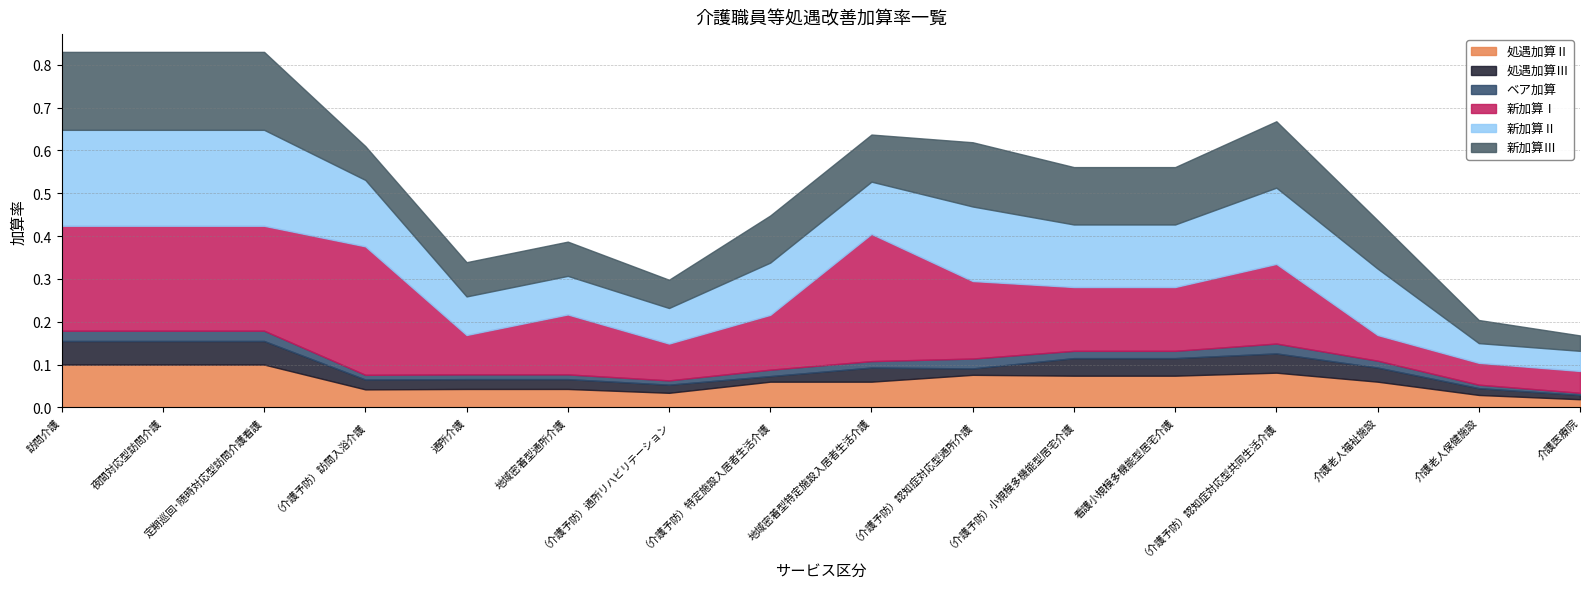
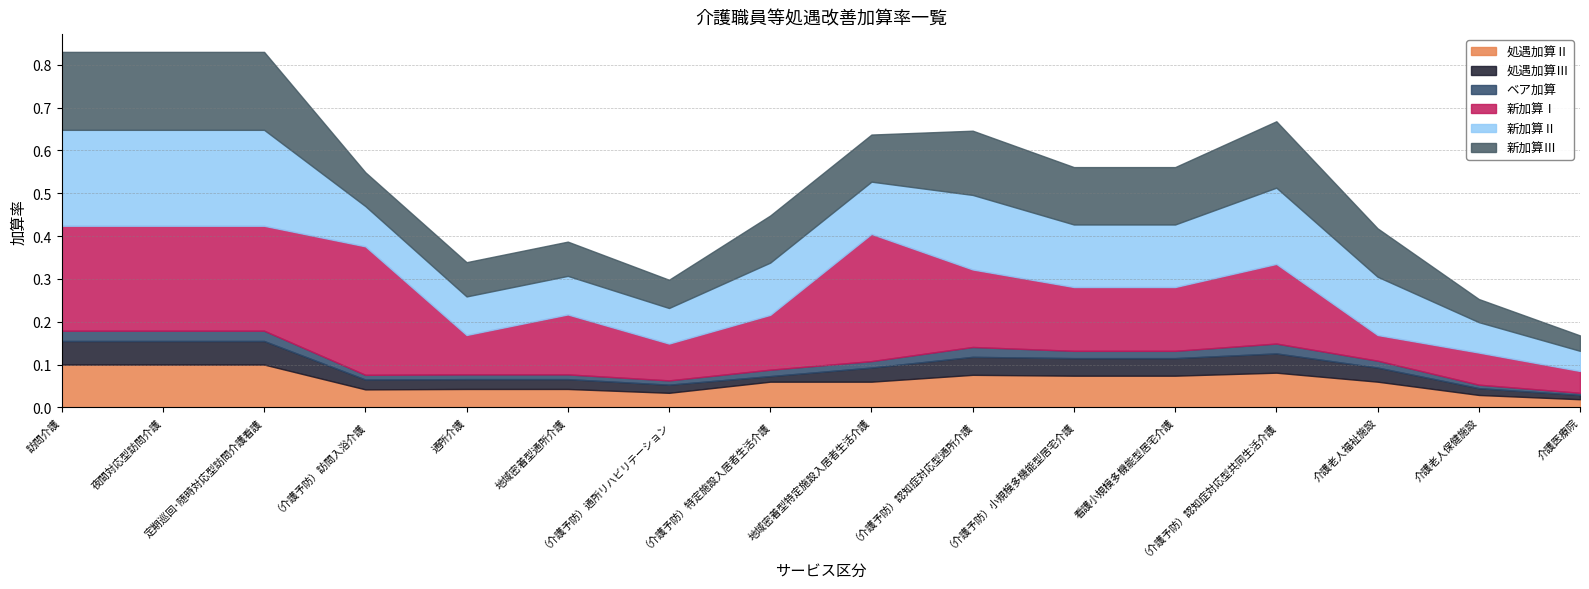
  {
    "処遇加算Ⅱ": {
      "訪問介護": 0.10,
      "夜間対応型訪問介護": 0.10,
      "定期巡回･随時対応型訪問介護看護": 0.10,
      "（介護予防）訪問入浴介護": 0.04,
      "通所介護": 0.04,
      "地域密着型通所介護": 0.04,
      "（介護予防）通所リハビリテーション": 0.03,
      "（介護予防）特定施設入居者生活介護": 0.06,
      "地域密着型特定施設入居者生活介護": 0.06,
      "（介護予防）認知症対応型通所介護": 0.08,
      "（介護予防）小規模多機能型居宅介護": 0.07,
      "看護小規模多機能型居宅介護": 0.07,
      "（介護予防）認知症対応型共同生活介護": 0.08,
      "介護老人福祉施設": 0.06,
      "介護老人保健施設": 0.03,
      "介護医療院": 0.02
    },
    "処遇加算Ⅲ": {
      "訪問介護": 0.05,
      "夜間対応型訪問介護": 0.05,
      "定期巡回･随時対応型訪問介護看護": 0.05,
      "（介護予防）訪問入浴介護": 0.02,
      "通所介護": 0.02,
      "地域密着型通所介護": 0.02,
      "（介護予防）通所リハビリテーション": 0.02,
      "（介護予防）特定施設入居者生活介護": 0.01,
      "地域密着型特定施設入居者生活介護": 0.03,
-     "（介護予防）認知症対応型通所介護": 0.02,
+     "（介護予防）認知症対応型通所介護": 0.04,
      "（介護予防）小規模多機能型居宅介護": 0.04,
      "看護小規模多機能型居宅介護": 0.04,
      "（介護予防）認知症対応型共同生活介護": 0.05,
      "介護老人福祉施設": 0.03,
      "介護老人保健施設": 0.02
    },
    "新加算Ⅰ": {
      "訪問介護": 0.25,
      "夜間対応型訪問介護": 0.25,
      "定期巡回･随時対応型訪問介護看護": 0.25,
      "（介護予防）訪問入浴介護": 0.30,
      "通所介護": 0.09,
      "地域密着型通所介護": 0.14,
      "（介護予防）通所リハビリテーション": 0.09,
      "（介護予防）特定施設入居者生活介護": 0.13,
      "地域密着型特定施設入居者生活介護": 0.30,
      "（介護予防）認知症対応型通所介護": 0.18,
      "（介護予防）小規模多機能型居宅介護": 0.15,
      "看護小規模多機能型居宅介護": 0.15,
      "（介護予防）認知症対応型共同生活介護": 0.19,
      "介護老人福祉施設": 0.06,
-     "介護老人保健施設": 0.05,
+     "介護老人保健施設": 0.08,
      "介護医療院": 0.05
    },
    "新加算Ⅱ": {
      "訪問介護": 0.22,
      "夜間対応型訪問介護": 0.22,
      "定期巡回･随時対応型訪問介護看護": 0.22,
-     "（介護予防）訪問入浴介護": 0.16,
+     "（介護予防）訪問入浴介護": 0.09,
      "通所介護": 0.09,
      "地域密着型通所介護": 0.09,
      "（介護予防）通所リハビリテーション": 0.08,
      "（介護予防）特定施設入居者生活介護": 0.12,
      "地域密着型特定施設入居者生活介護": 0.12,
      "（介護予防）認知症対応型通所介護": 0.17,
      "（介護予防）小規模多機能型居宅介護": 0.15,
      "看護小規模多機能型居宅介護": 0.15,
      "（介護予防）認知症対応型共同生活介護": 0.18,
-     "介護老人福祉施設": 0.15,
-     "介護老人保健施設": 0.05,
+     "介護老人福祉施設": 0.14,
+     "介護老人保健施設": 0.07,
      "介護医療院": 0.05
    }
  }
